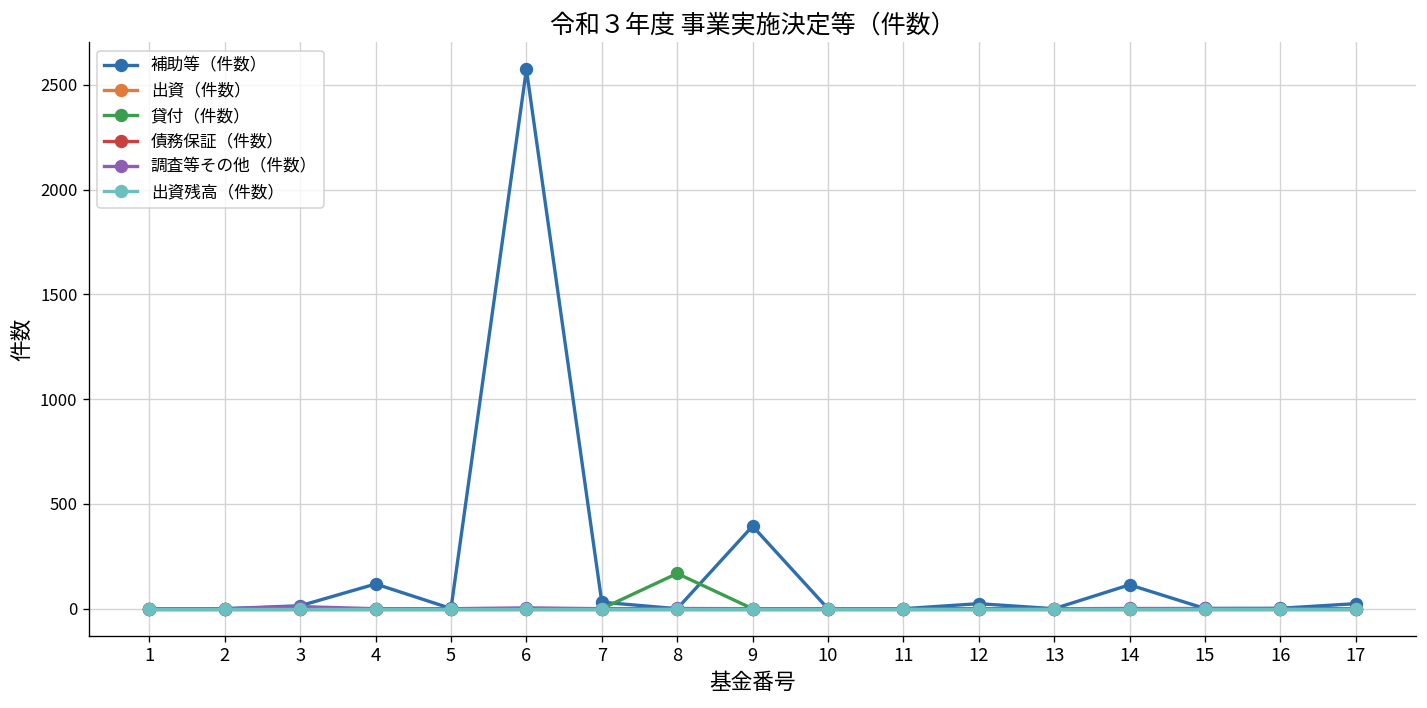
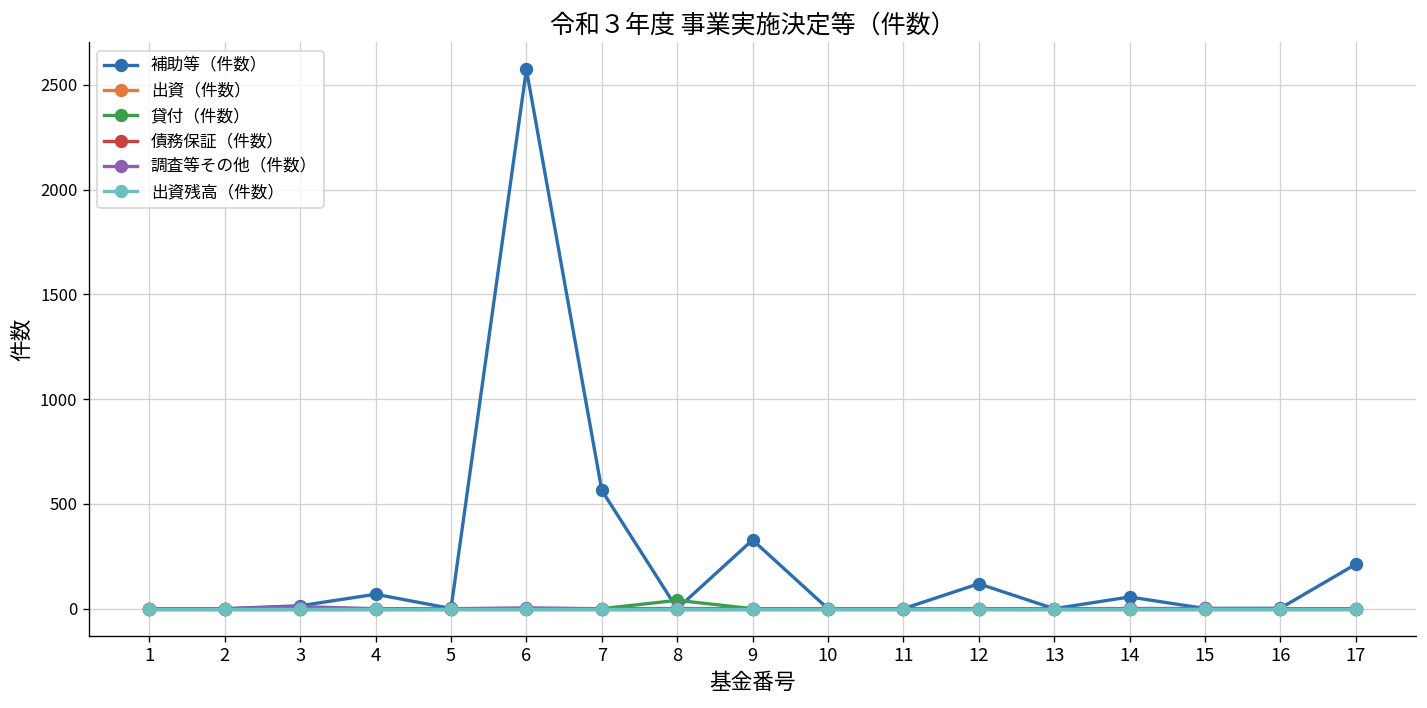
  {
    "補助等（件数）": {
-     "4": 120,
+     "4": 70,
      "6": 2570,
-     "7": 30,
-     "9": 390,
-     "12": 20,
-     "14": 110,
-     "17": 20
+     "7": 570,
+     "9": 330,
+     "12": 120,
+     "14": 60,
+     "17": 210
    },
    "貸付（件数）": {
-     "8": 170
+     "8": 40
    }
  }
